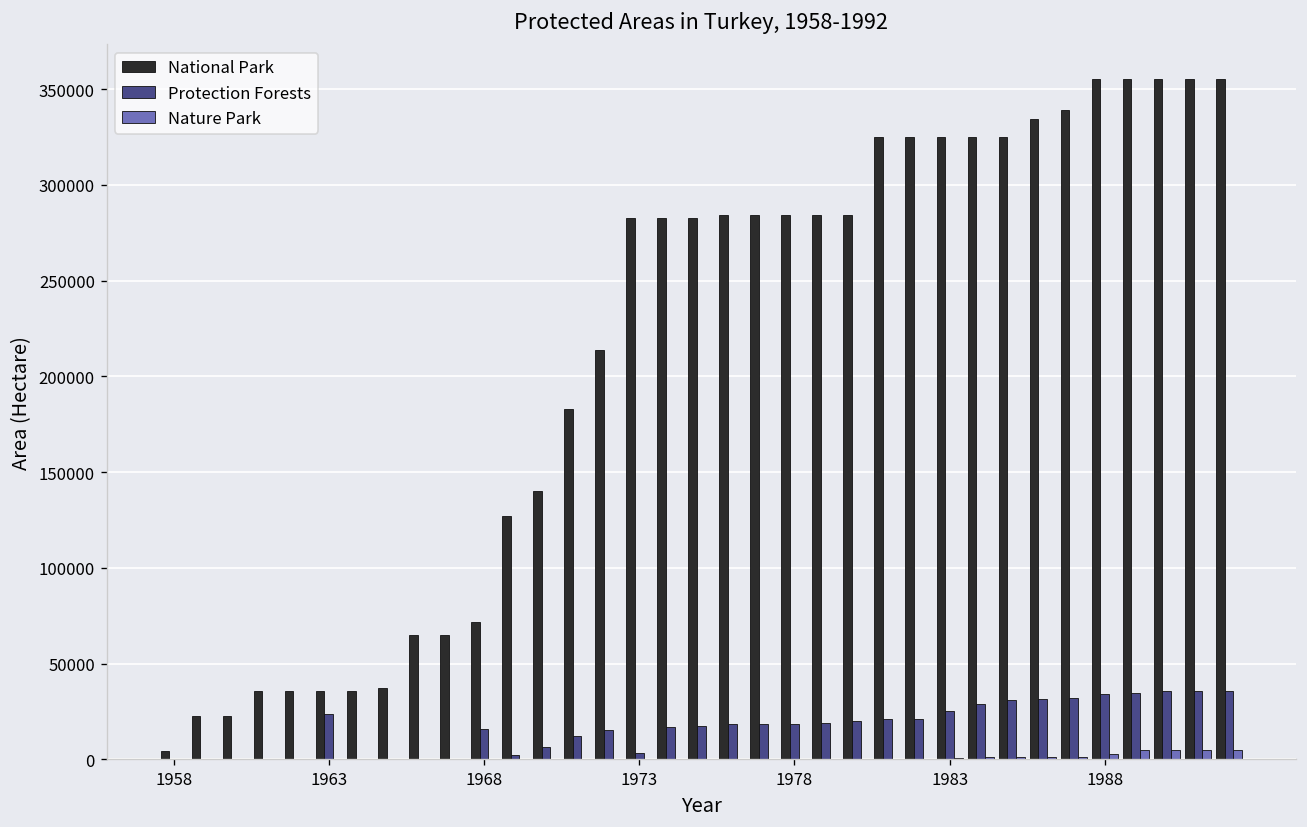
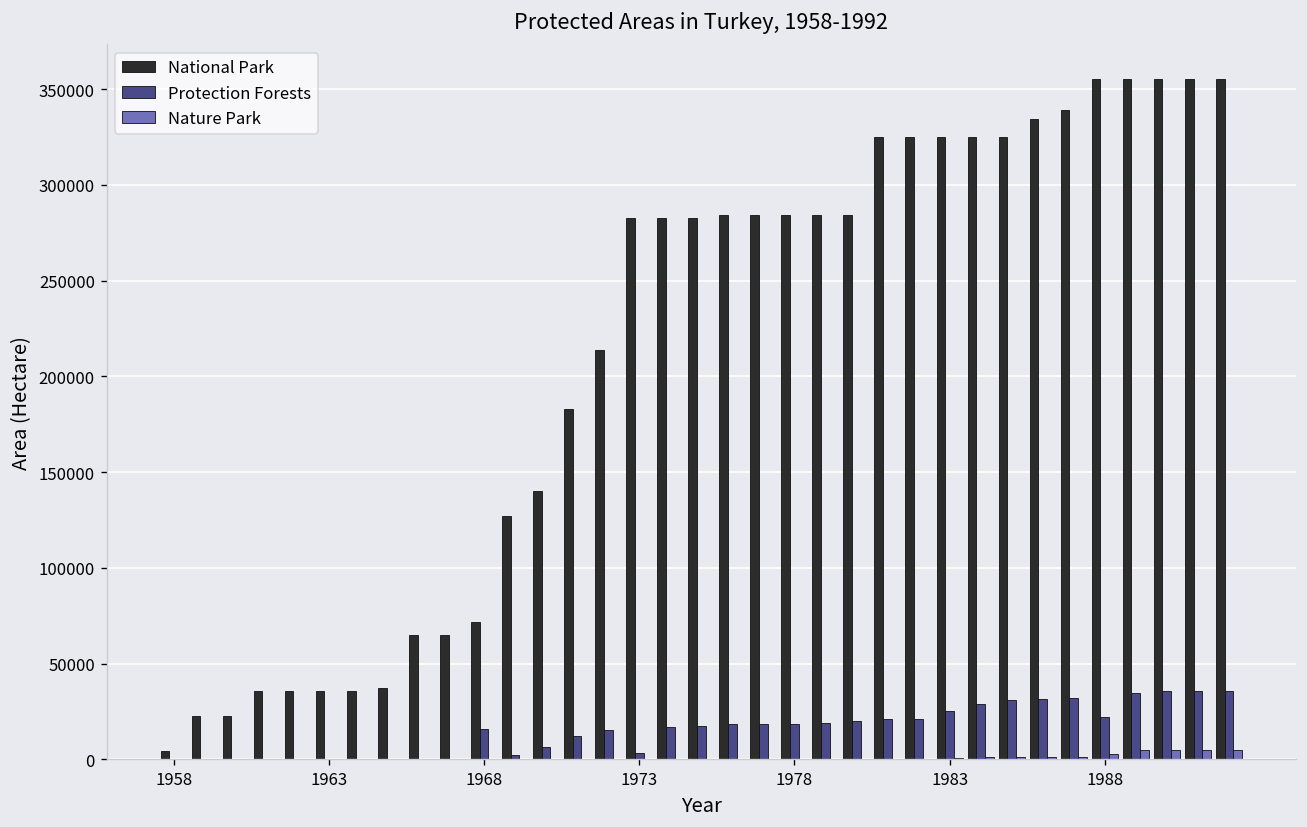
  {
    "Protection Forests": {
      "1958": 0,
-     "1963": 24000,
+     "1963": 0,
      "1968": 16000,
      "1973": 4000,
      "1978": 18000,
      "1983": 25000,
-     "1988": 34000
+     "1988": 22000
    }
  }
